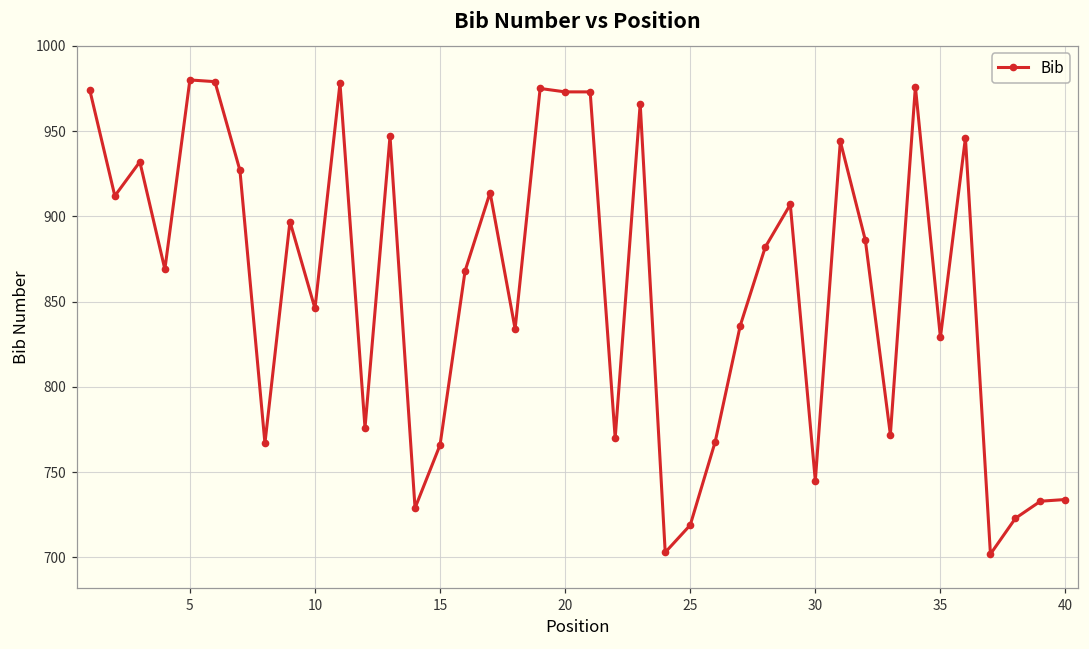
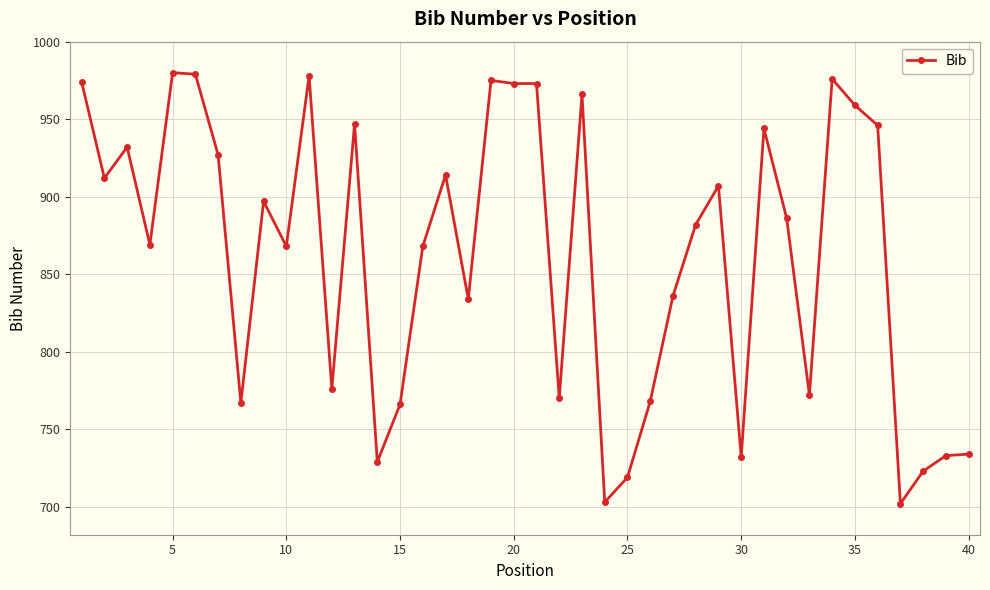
  {
    "5": 980,
-   "10": 846,
+   "10": 868,
    "15": 766,
    "20": 973,
    "25": 719,
-   "30": 745,
-   "35": 829,
+   "30": 732,
+   "35": 959,
    "40": 734
  }
